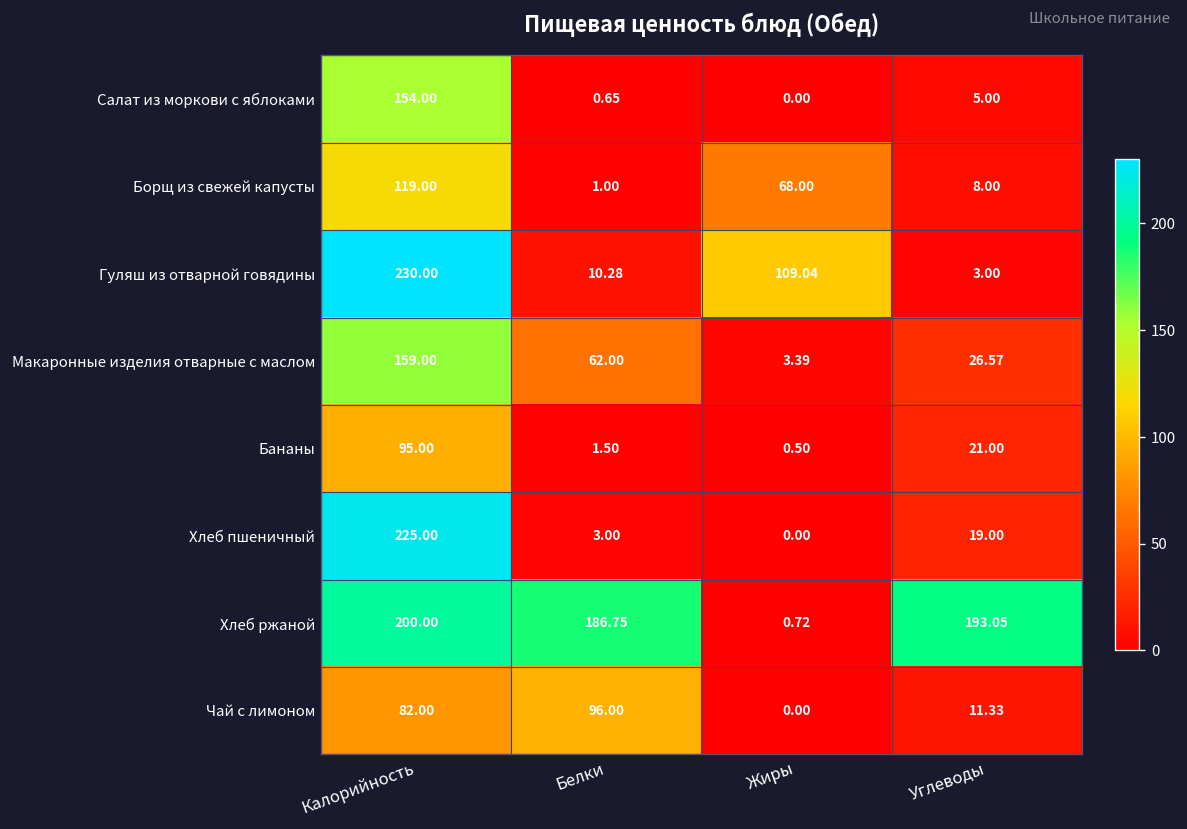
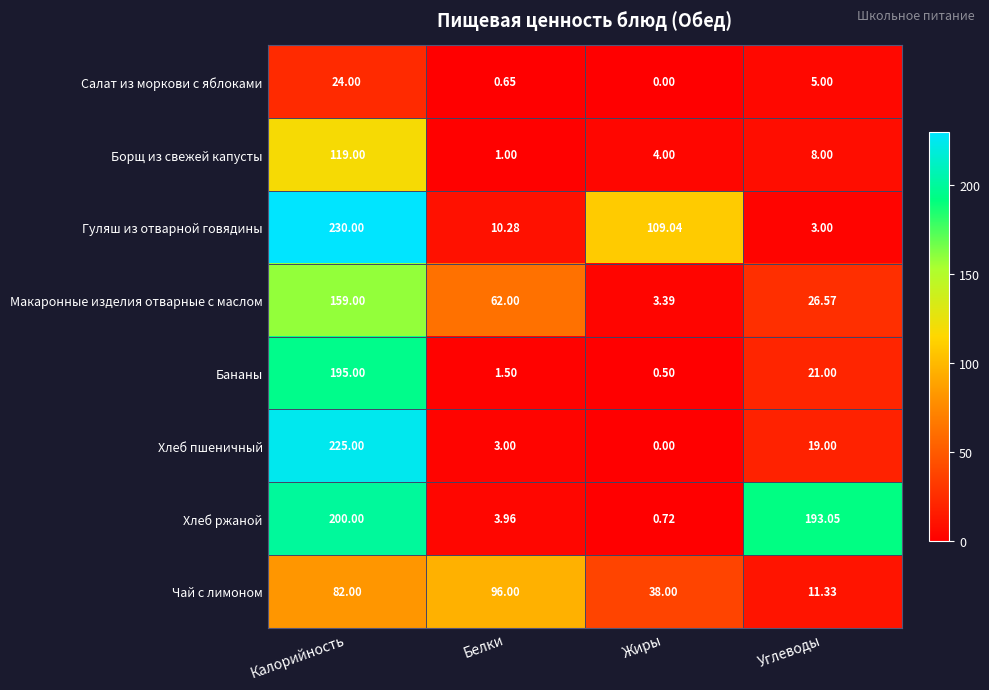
  {
    "Салат из моркови с яблоками": {
-     "Калорийность": 154.00,
+     "Калорийность": 24.00,
      "Белки": 0.65,
      "Жиры": 0.00,
      "Углеводы": 5.00
    },
    "Борщ из свежей капусты": {
      "Калорийность": 119.00,
      "Белки": 1.00,
-     "Жиры": 68.00,
+     "Жиры": 4.00,
      "Углеводы": 8.00
    },
    "Гуляш из отварной говядины": {
      "Калорийность": 230.00,
      "Белки": 10.28,
      "Жиры": 109.04,
      "Углеводы": 3.00
    },
    "Макаронные изделия отварные с маслом": {
      "Калорийность": 159.00,
      "Белки": 62.00,
      "Жиры": 3.39,
      "Углеводы": 26.57
    },
    "Бананы": {
-     "Калорийность": 95.00,
+     "Калорийность": 195.00,
      "Белки": 1.50,
      "Жиры": 0.50,
      "Углеводы": 21.00
    },
    "Хлеб пшеничный": {
      "Калорийность": 225.00,
      "Белки": 3.00,
      "Жиры": 0.00,
      "Углеводы": 19.00
    },
    "Хлеб ржаной": {
      "Калорийность": 200.00,
-     "Белки": 186.75,
+     "Белки": 3.96,
      "Жиры": 0.72,
      "Углеводы": 193.05
    },
    "Чай с лимоном": {
      "Калорийность": 82.00,
      "Белки": 96.00,
-     "Жиры": 0.00,
+     "Жиры": 38.00,
      "Углеводы": 11.33
    }
  }
